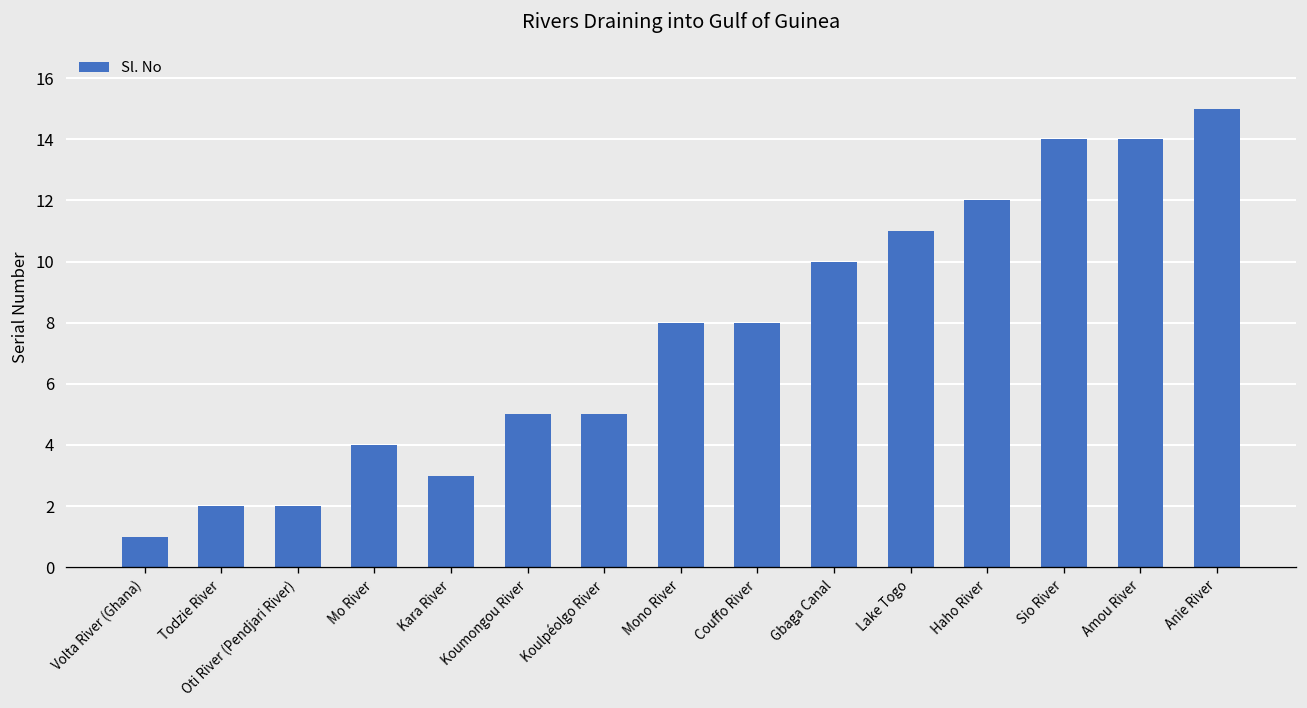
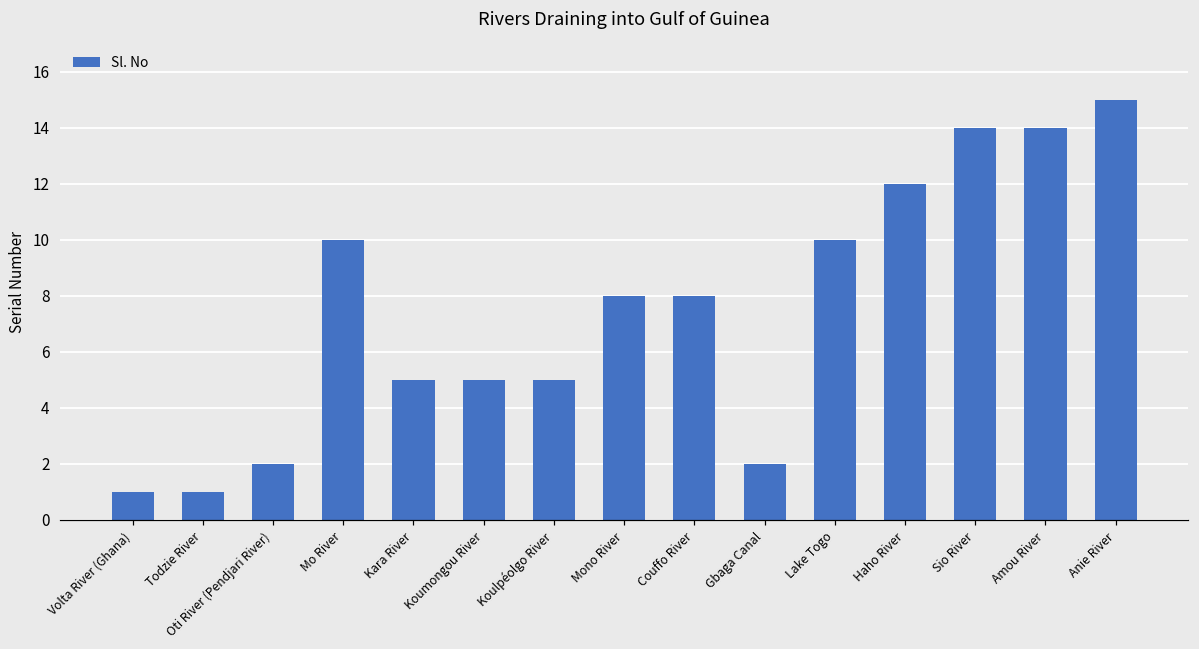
  {
    "Volta River (Ghana)": 1,
-   "Todzie River": 2,
+   "Todzie River": 1,
    "Oti River (Pendjari River)": 2,
-   "Mo River": 4,
-   "Kara River": 3,
+   "Mo River": 10,
+   "Kara River": 5,
    "Koumongou River": 5,
    "Koulpéolgo River": 5,
    "Mono River": 8,
    "Couffo River": 8,
-   "Gbaga Canal": 10,
-   "Lake Togo": 11,
+   "Gbaga Canal": 2,
+   "Lake Togo": 10,
    "Haho River": 12,
    "Sio River": 14,
    "Amou River": 14,
    "Anie River": 15
  }
